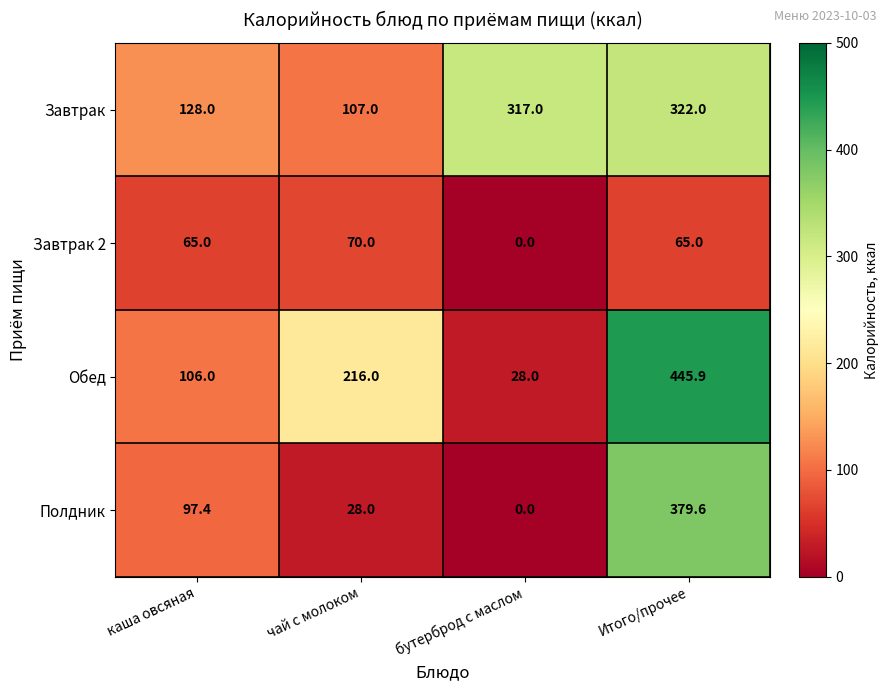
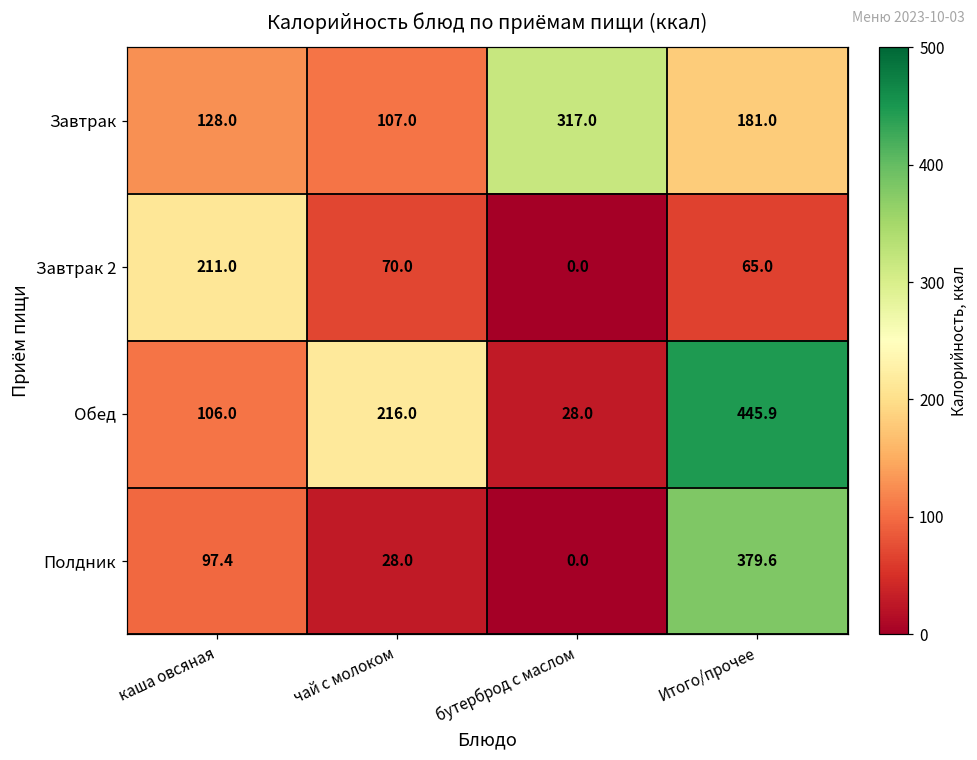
  {
    "Завтрак": {
      "каша овсяная": 128.0,
      "чай с молоком": 107.0,
      "бутерброд с маслом": 317.0,
-     "Итого/прочее": 322.0
+     "Итого/прочее": 181.0
    },
    "Завтрак 2": {
-     "каша овсяная": 65.0,
+     "каша овсяная": 211.0,
      "чай с молоком": 70.0,
      "бутерброд с маслом": 0.0,
      "Итого/прочее": 65.0
    },
    "Обед": {
      "каша овсяная": 106.0,
      "чай с молоком": 216.0,
      "бутерброд с маслом": 28.0,
      "Итого/прочее": 445.9
    },
    "Полдник": {
      "каша овсяная": 97.4,
      "чай с молоком": 28.0,
      "бутерброд с маслом": 0.0,
      "Итого/прочее": 379.6
    }
  }
